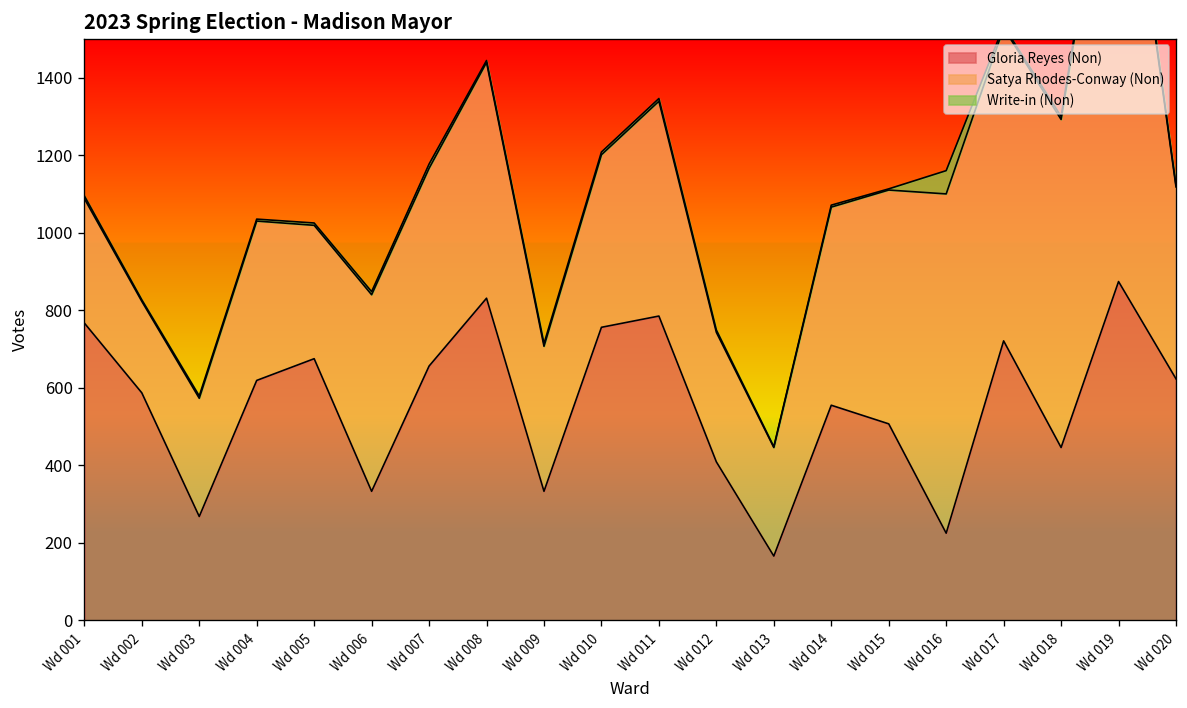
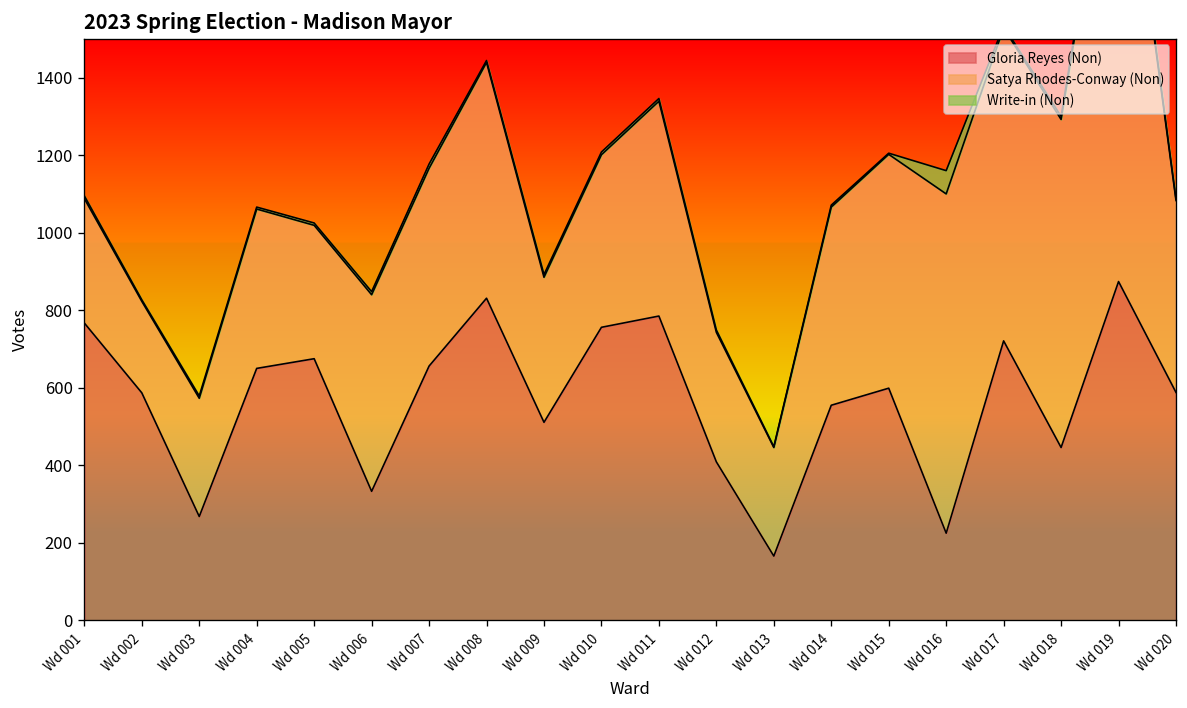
  {
    "Gloria Reyes (Non)": {
      "Wd 001": 770,
      "Wd 002": 590,
      "Wd 003": 270,
-     "Wd 004": 620,
+     "Wd 004": 650,
      "Wd 005": 680,
      "Wd 006": 330,
      "Wd 007": 660,
      "Wd 008": 830,
-     "Wd 009": 330,
+     "Wd 009": 510,
      "Wd 010": 760,
      "Wd 011": 790,
      "Wd 012": 410,
      "Wd 013": 170,
      "Wd 014": 560,
-     "Wd 015": 510,
+     "Wd 015": 600,
      "Wd 016": 230,
      "Wd 017": 720,
      "Wd 018": 450,
      "Wd 019": 870,
-     "Wd 020": 620
+     "Wd 020": 590
    },
    "Satya Rhodes-Conway (Non)": {
      "Wd 006": 510,
      "Wd 007": 510,
      "Wd 016": 880
    },
    "Write-in (Non)": {
      "Wd 006": 10,
      "Wd 007": 10,
      "Wd 016": 60
    }
  }
